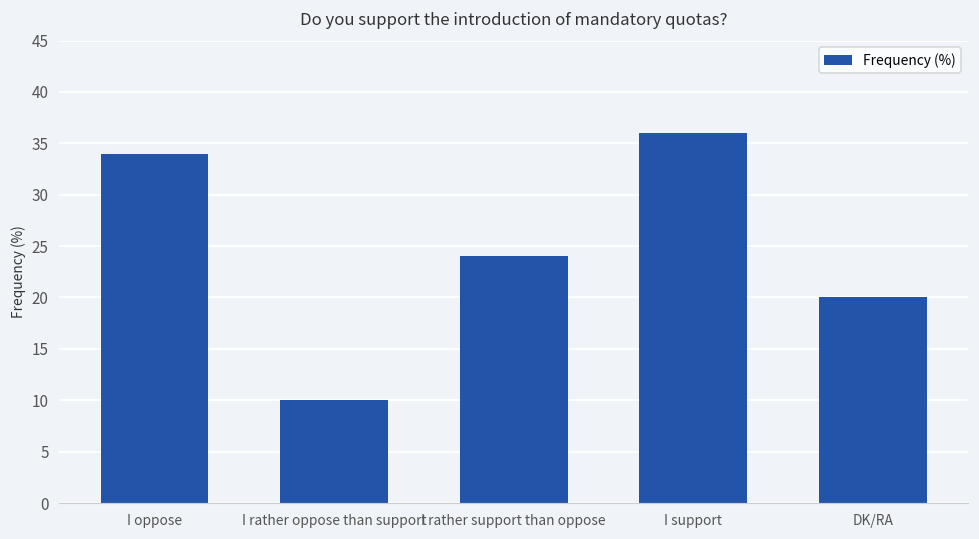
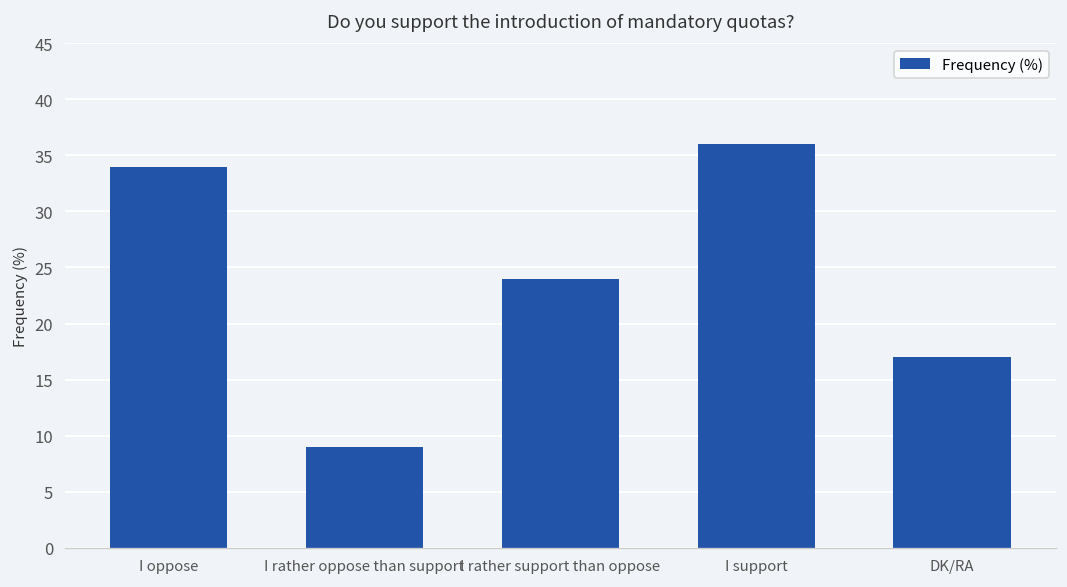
  {
    "I oppose": 34,
-   "I rather oppose than support": 10,
+   "I rather oppose than support": 9,
    "I rather support than oppose": 24,
    "I support": 36,
-   "DK/RA": 20
+   "DK/RA": 17
  }
